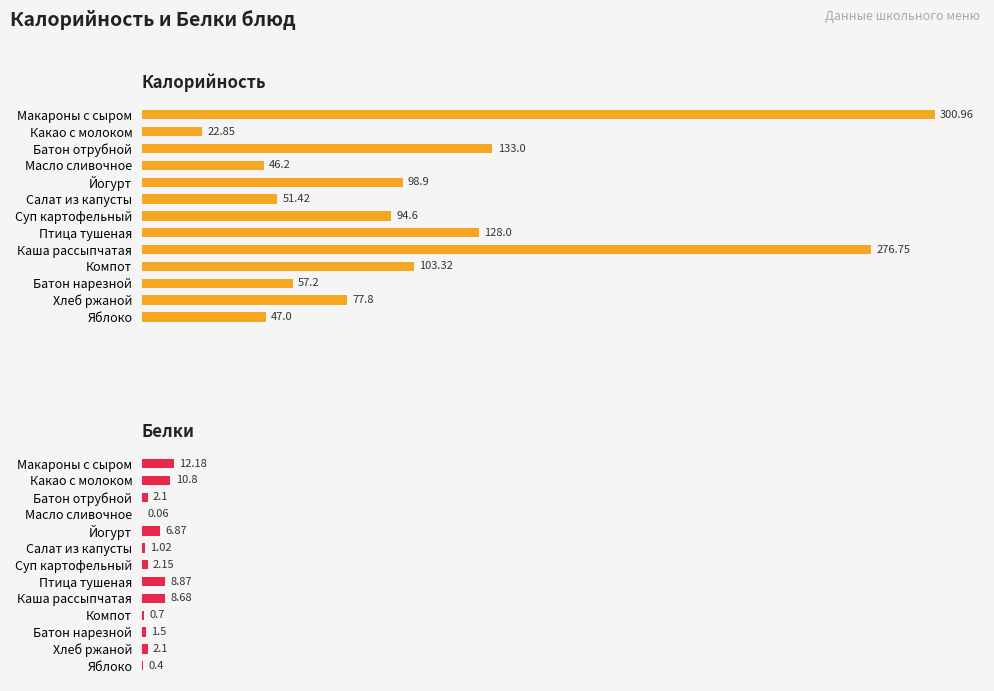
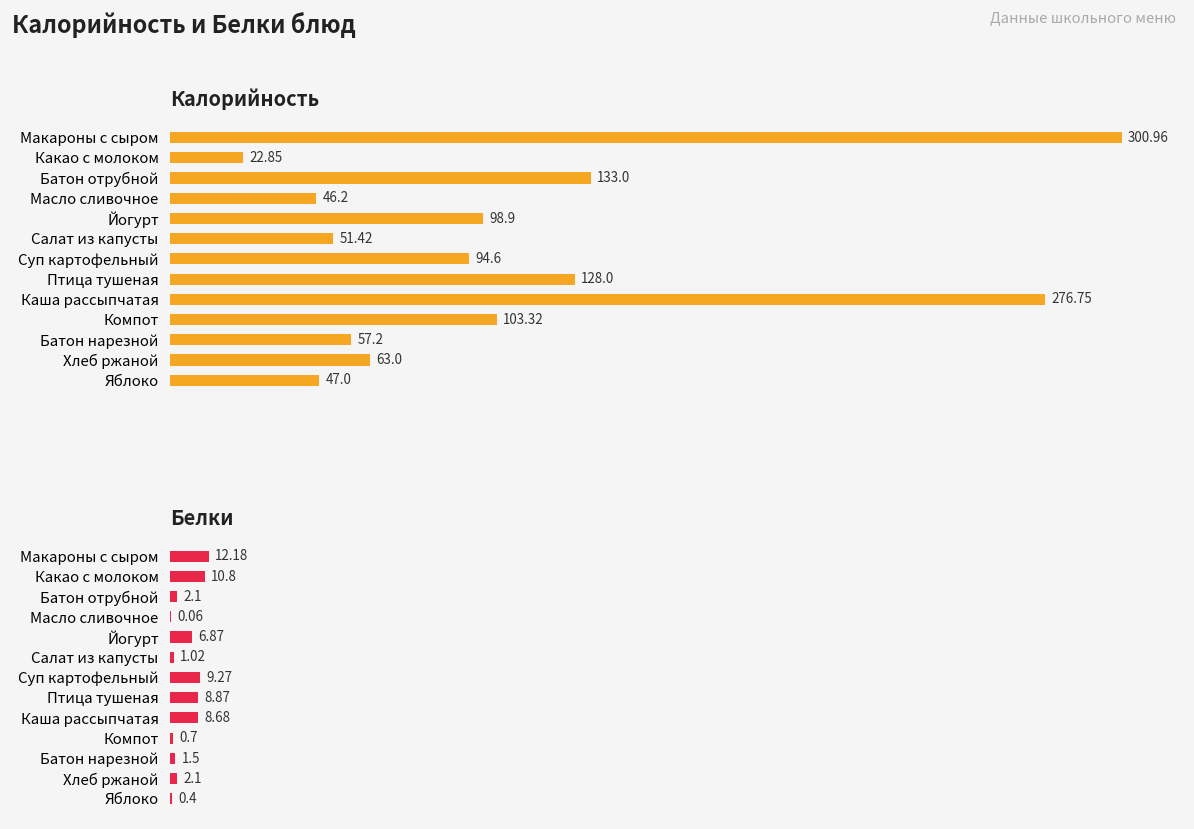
  {
    "Калорийность": {
      "Макароны с сыром": 300.96,
      "Какао с молоком": 22.85,
      "Батон отрубной": 133.0,
      "Масло сливочное": 46.2,
      "Йогурт": 98.9,
      "Салат из капусты": 51.42,
      "Суп картофельный": 94.6,
      "Птица тушеная": 128.0,
      "Каша рассыпчатая": 276.75,
      "Компот": 103.32,
      "Батон нарезной": 57.2,
-     "Хлеб ржаной": 77.8,
+     "Хлеб ржаной": 63.0,
      "Яблоко": 47.0
    },
    "Белки": {
      "Макароны с сыром": 12.18,
      "Какао с молоком": 10.8,
      "Батон отрубной": 2.1,
      "Масло сливочное": 0.06,
      "Йогурт": 6.87,
      "Салат из капусты": 1.02,
-     "Суп картофельный": 2.15,
+     "Суп картофельный": 9.27,
      "Птица тушеная": 8.87,
      "Каша рассыпчатая": 8.68,
      "Компот": 0.7,
      "Батон нарезной": 1.5,
      "Хлеб ржаной": 2.1,
      "Яблоко": 0.4
    }
  }
